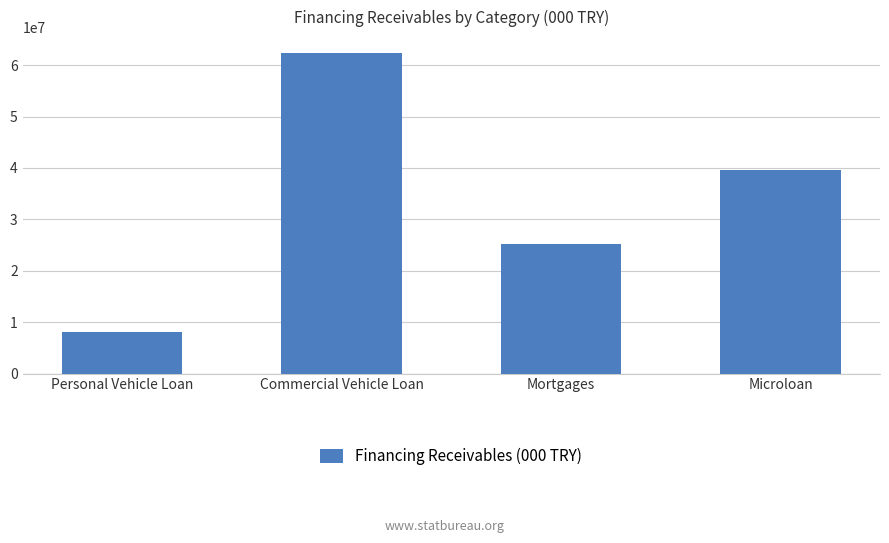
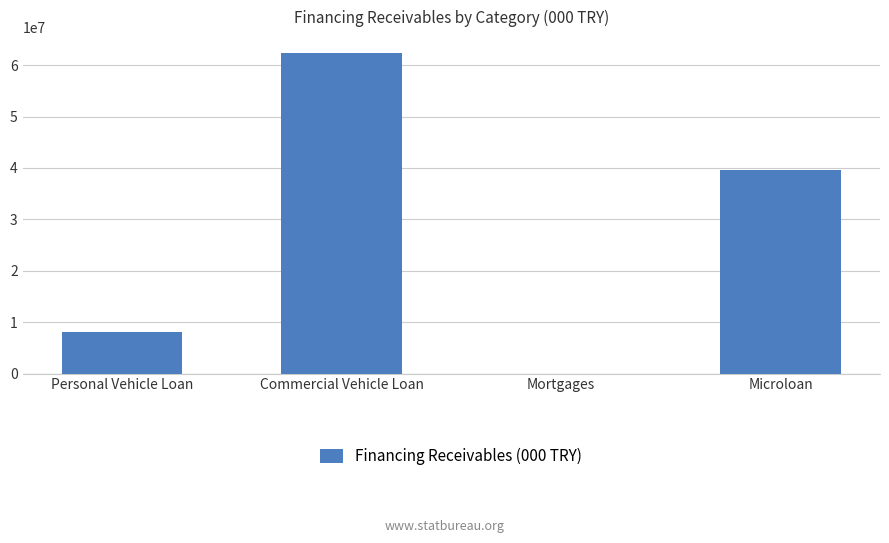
  {
    "Personal Vehicle Loan": 8000000,
    "Commercial Vehicle Loan": 62000000,
-   "Mortgages": 25000000,
+   "Mortgages": 0,
    "Microloan": 40000000
  }
